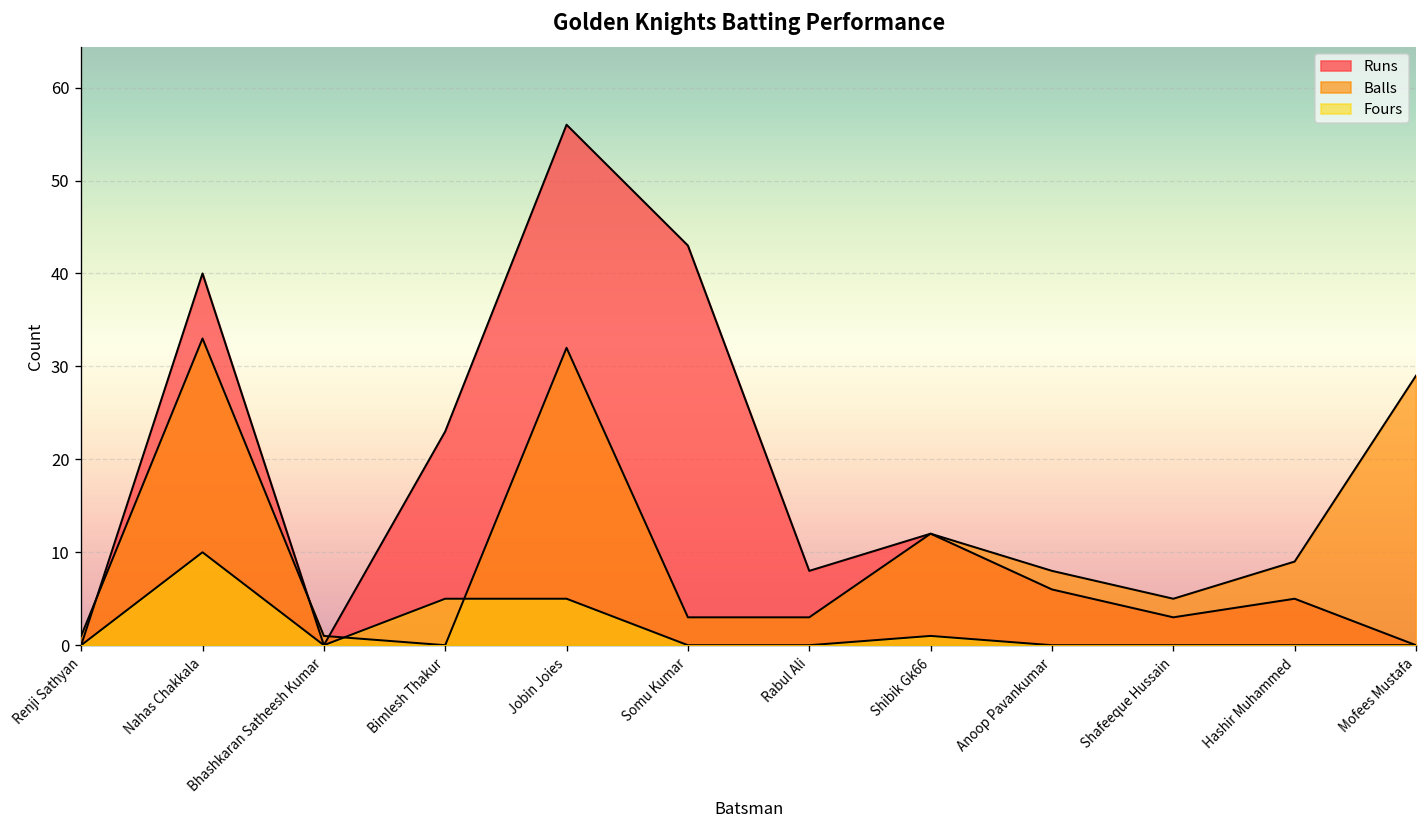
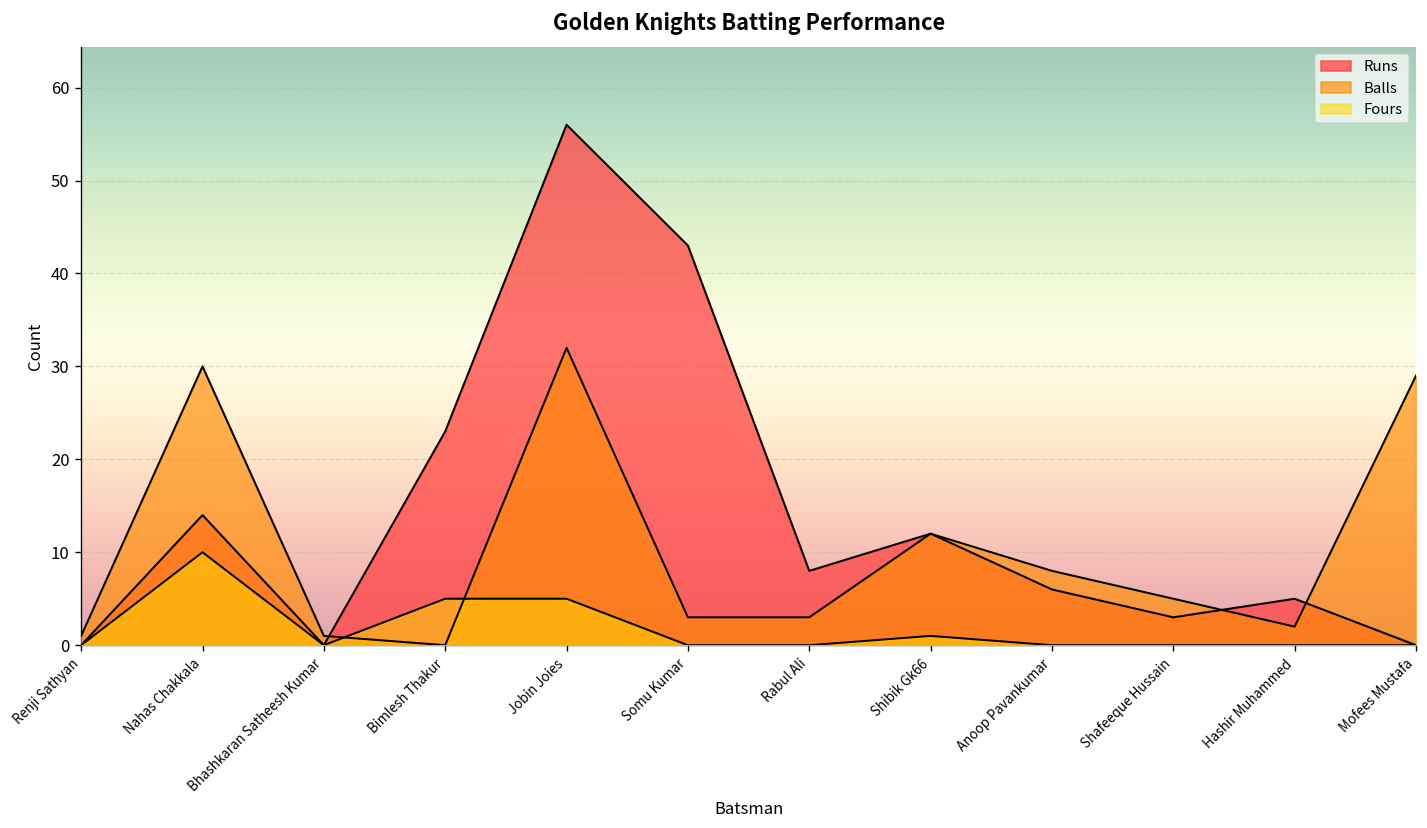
  {
    "Runs": {
-     "Nahas Chakkala": 40,
+     "Nahas Chakkala": 14,
      "Bimlesh Thakur": 23,
      "Jobin Joies": 56,
      "Somu Kumar": 43,
      "Rabul Ali": 8,
      "Anoop Pavankumar": 6,
      "Shafeeque Hussain": 3,
      "Hashir Muhammed": 5
    },
    "Balls": {
      "Renji Sathyan": 1,
-     "Nahas Chakkala": 33,
+     "Nahas Chakkala": 30,
      "Bhashkaran Satheesh Kumar": 1,
      "Bimlesh Thakur": 0,
      "Jobin Joies": 32,
      "Somu Kumar": 3,
      "Rabul Ali": 3,
      "Anoop Pavankumar": 8,
      "Shafeeque Hussain": 5,
-     "Hashir Muhammed": 9,
+     "Hashir Muhammed": 2,
      "Mofees Mustafa": 29
    },
    "Fours": {
      "Nahas Chakkala": 10,
      "Bimlesh Thakur": 5,
      "Jobin Joies": 5,
      "Somu Kumar": 0,
      "Rabul Ali": 0,
      "Shibik Gk66": 1,
      "Anoop Pavankumar": 0,
      "Shafeeque Hussain": 0,
      "Hashir Muhammed": 0
    }
  }
